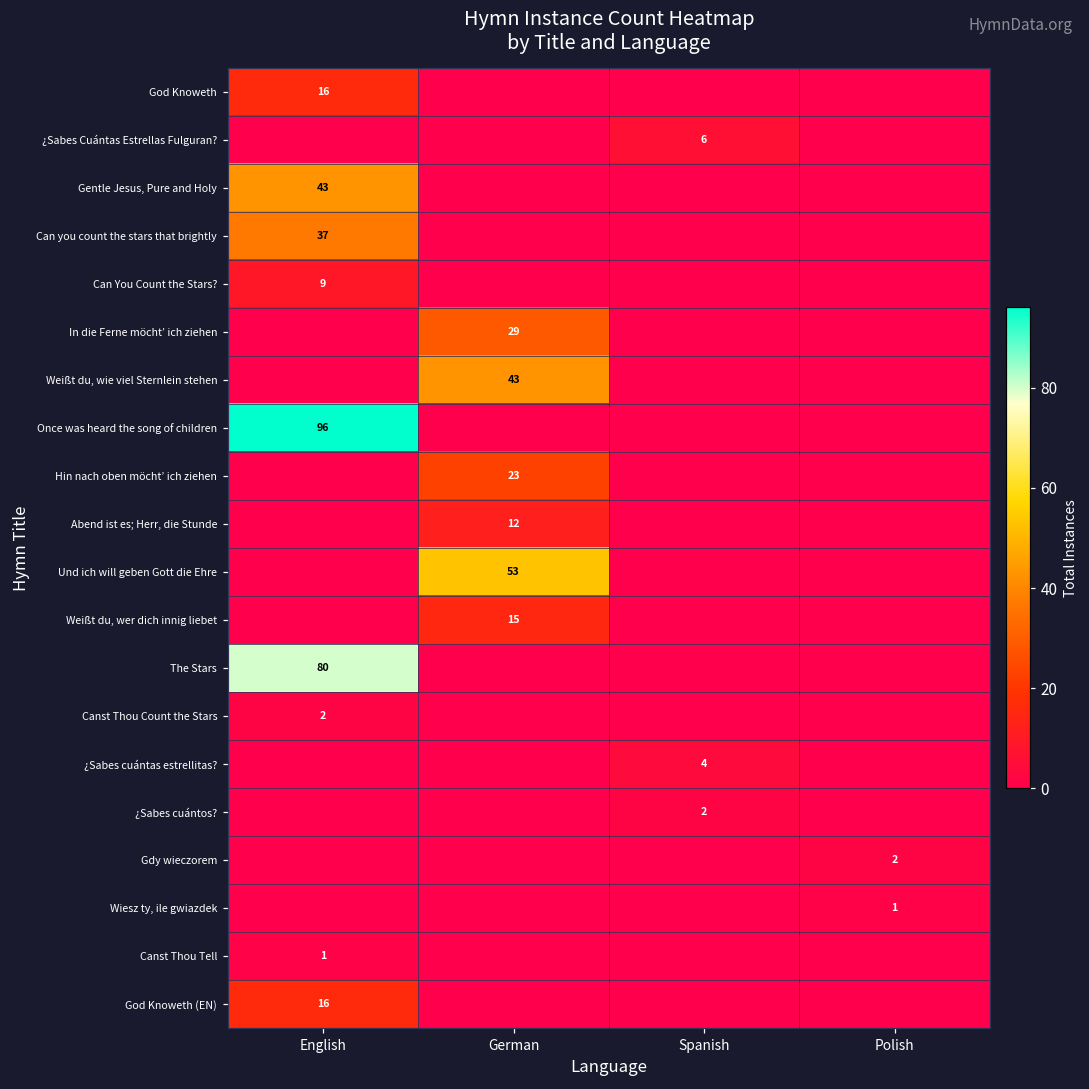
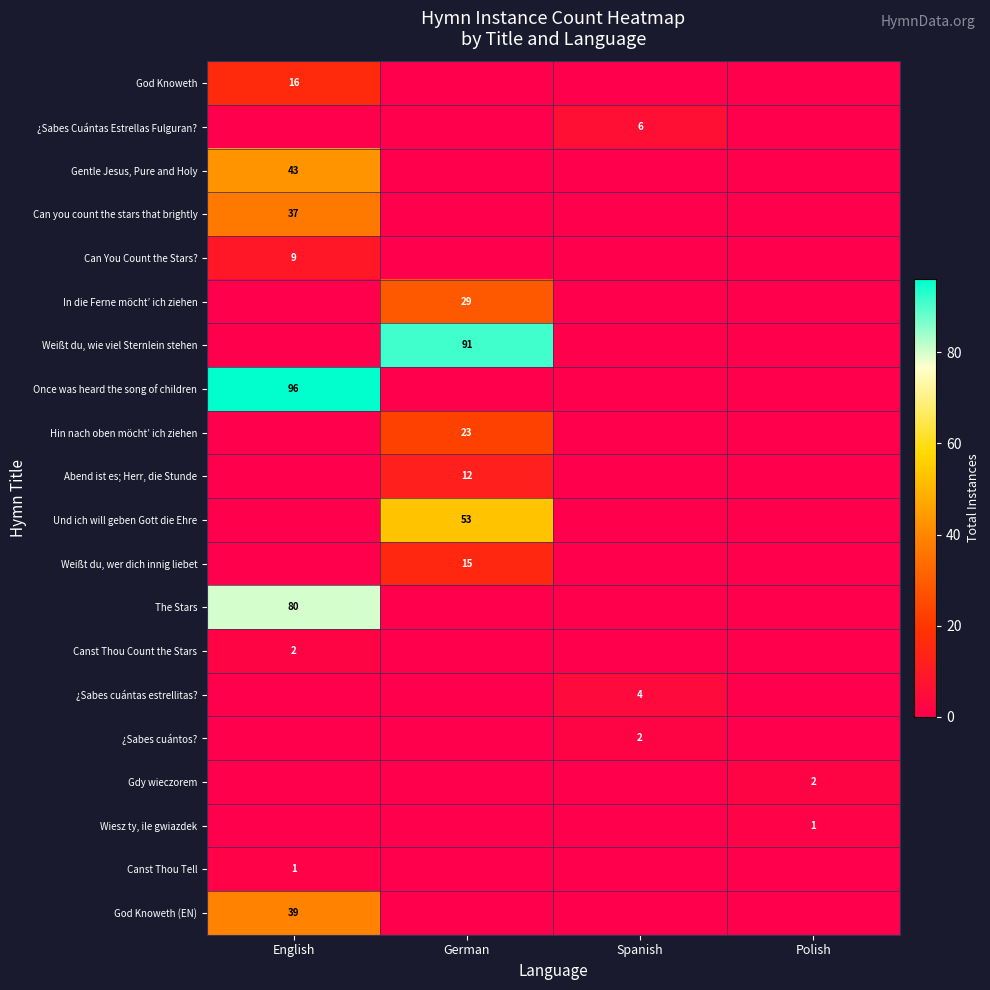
  {
    "God Knoweth": {
      "English": 16
    },
    "¿Sabes Cuántas Estrellas Fulguran?": {
      "Spanish": 6
    },
    "Gentle Jesus, Pure and Holy": {
      "English": 43
    },
    "Can you count the stars that brightly": {
      "English": 37
    },
    "Can You Count the Stars?": {
      "English": 9
    },
    "In die Ferne möcht’ ich ziehen": {
      "German": 29
    },
    "Weißt du, wie viel Sternlein stehen": {
-     "German": 43
+     "German": 91
    },
    "Once was heard the song of children": {
      "English": 96
    },
    "Hin nach oben möcht’ ich ziehen": {
      "German": 23
    },
    "Abend ist es; Herr, die Stunde": {
      "German": 12
    },
    "Und ich will geben Gott die Ehre": {
      "German": 53
    },
    "Weißt du, wer dich innig liebet": {
      "German": 15
    },
    "The Stars": {
      "English": 80
    },
    "Canst Thou Count the Stars": {
      "English": 2
    },
    "¿Sabes cuántas estrellitas?": {
      "Spanish": 4
    },
    "¿Sabes cuántos?": {
      "Spanish": 2
    },
    "Gdy wieczorem": {
      "Polish": 2
    },
    "Wiesz ty, ile gwiazdek": {
      "Polish": 1
    },
    "Canst Thou Tell": {
      "English": 1
    },
    "God Knoweth (EN)": {
-     "English": 16
+     "English": 39
    }
  }
